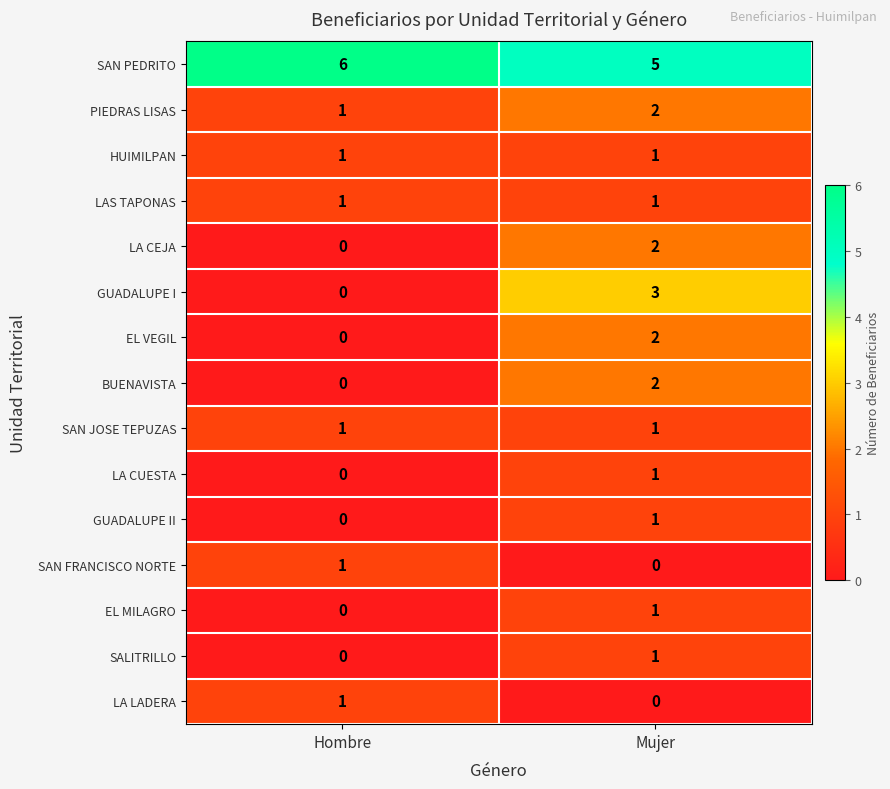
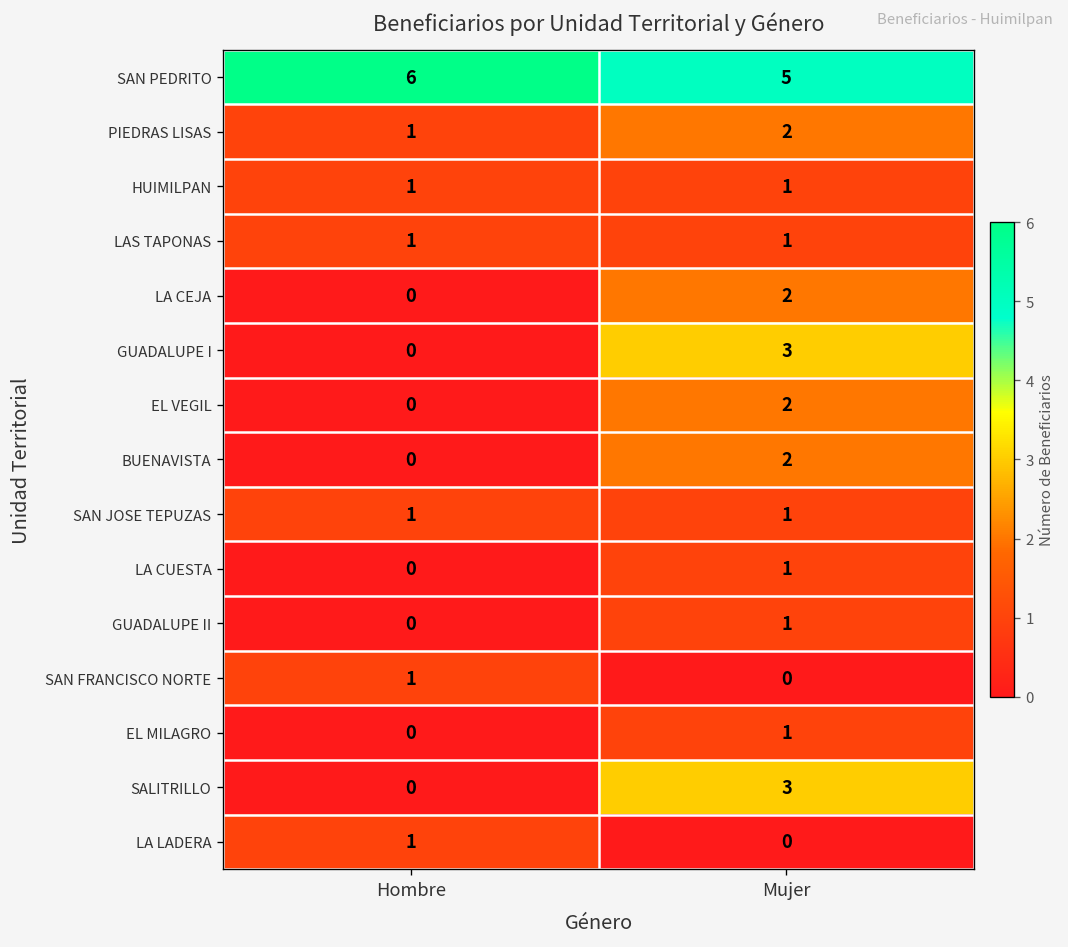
  {
    "SAN PEDRITO": {
      "Hombre": 6,
      "Mujer": 5
    },
    "PIEDRAS LISAS": {
      "Hombre": 1,
      "Mujer": 2
    },
    "HUIMILPAN": {
      "Hombre": 1,
      "Mujer": 1
    },
    "LAS TAPONAS": {
      "Hombre": 1,
      "Mujer": 1
    },
    "LA CEJA": {
      "Hombre": 0,
      "Mujer": 2
    },
    "GUADALUPE I": {
      "Hombre": 0,
      "Mujer": 3
    },
    "EL VEGIL": {
      "Hombre": 0,
      "Mujer": 2
    },
    "BUENAVISTA": {
      "Hombre": 0,
      "Mujer": 2
    },
    "SAN JOSE TEPUZAS": {
      "Hombre": 1,
      "Mujer": 1
    },
    "LA CUESTA": {
      "Hombre": 0,
      "Mujer": 1
    },
    "GUADALUPE II": {
      "Hombre": 0,
      "Mujer": 1
    },
    "SAN FRANCISCO NORTE": {
      "Hombre": 1,
      "Mujer": 0
    },
    "EL MILAGRO": {
      "Hombre": 0,
      "Mujer": 1
    },
    "SALITRILLO": {
      "Hombre": 0,
-     "Mujer": 1
+     "Mujer": 3
    },
    "LA LADERA": {
      "Hombre": 1,
      "Mujer": 0
    }
  }
